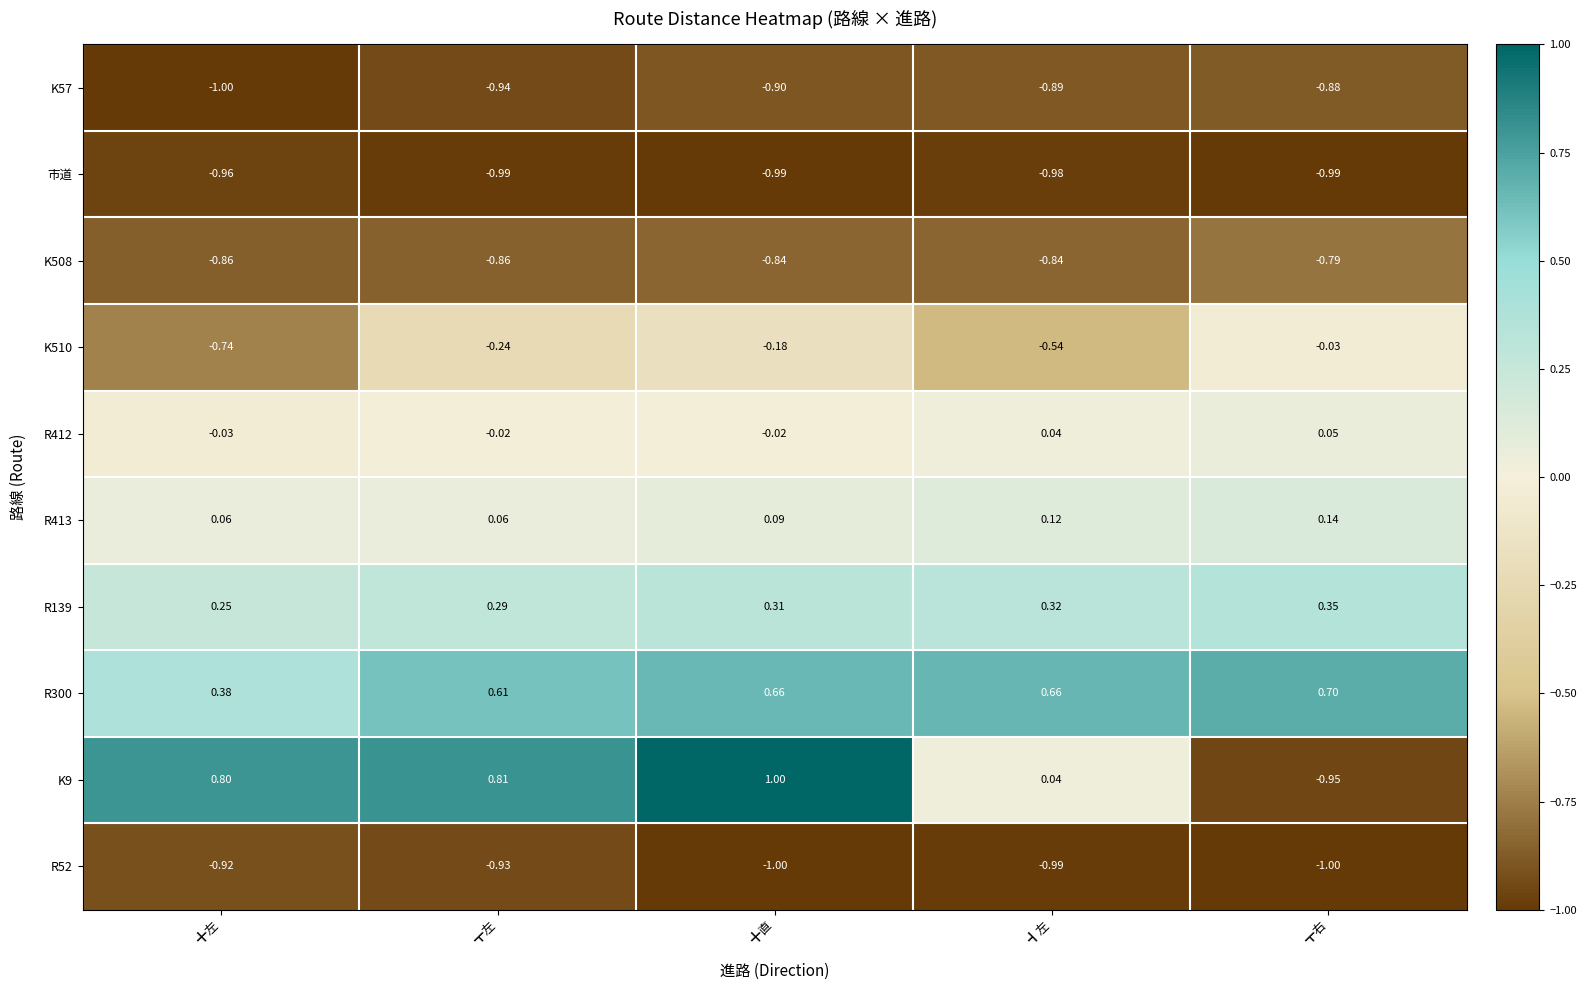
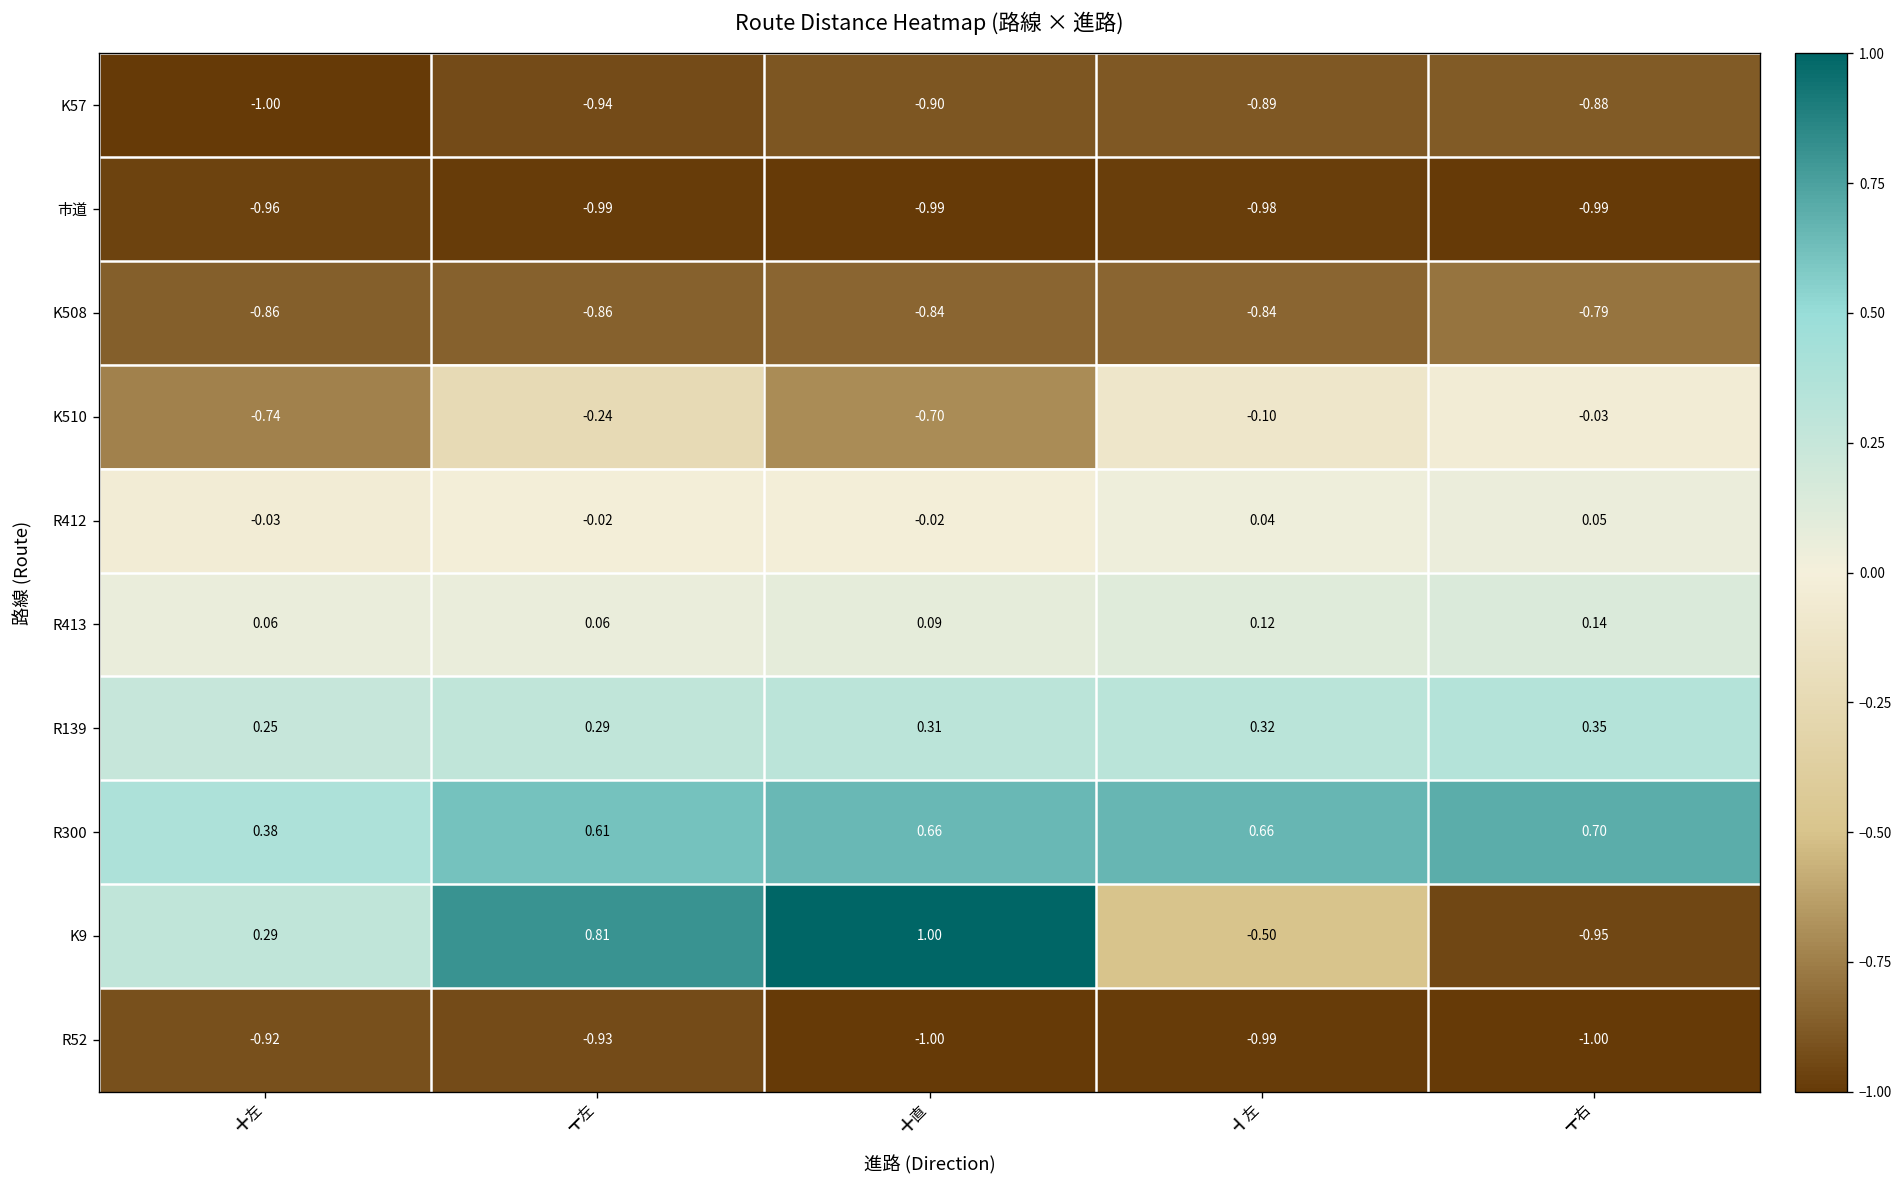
  {
    "K57": {
      "╋左": -1.00,
      "┳左": -0.94,
      "╋直": -0.90,
      "┫左": -0.89,
      "┳右": -0.88
    },
    "市道": {
      "╋左": -0.96,
      "┳左": -0.99,
      "╋直": -0.99,
      "┫左": -0.98,
      "┳右": -0.99
    },
    "K508": {
      "╋左": -0.86,
      "┳左": -0.86,
      "╋直": -0.84,
      "┫左": -0.84,
      "┳右": -0.79
    },
    "K510": {
      "╋左": -0.74,
      "┳左": -0.24,
-     "╋直": -0.18,
-     "┫左": -0.54,
+     "╋直": -0.70,
+     "┫左": -0.10,
      "┳右": -0.03
    },
    "R412": {
      "╋左": -0.03,
      "┳左": -0.02,
      "╋直": -0.02,
      "┫左": 0.04,
      "┳右": 0.05
    },
    "R413": {
      "╋左": 0.06,
      "┳左": 0.06,
      "╋直": 0.09,
      "┫左": 0.12,
      "┳右": 0.14
    },
    "R139": {
      "╋左": 0.25,
      "┳左": 0.29,
      "╋直": 0.31,
      "┫左": 0.32,
      "┳右": 0.35
    },
    "R300": {
      "╋左": 0.38,
      "┳左": 0.61,
      "╋直": 0.66,
      "┫左": 0.66,
      "┳右": 0.70
    },
    "K9": {
-     "╋左": 0.80,
+     "╋左": 0.29,
      "┳左": 0.81,
      "╋直": 1.00,
-     "┫左": 0.04,
+     "┫左": -0.50,
      "┳右": -0.95
    },
    "R52": {
      "╋左": -0.92,
      "┳左": -0.93,
      "╋直": -1.00,
      "┫左": -0.99,
      "┳右": -1.00
    }
  }
